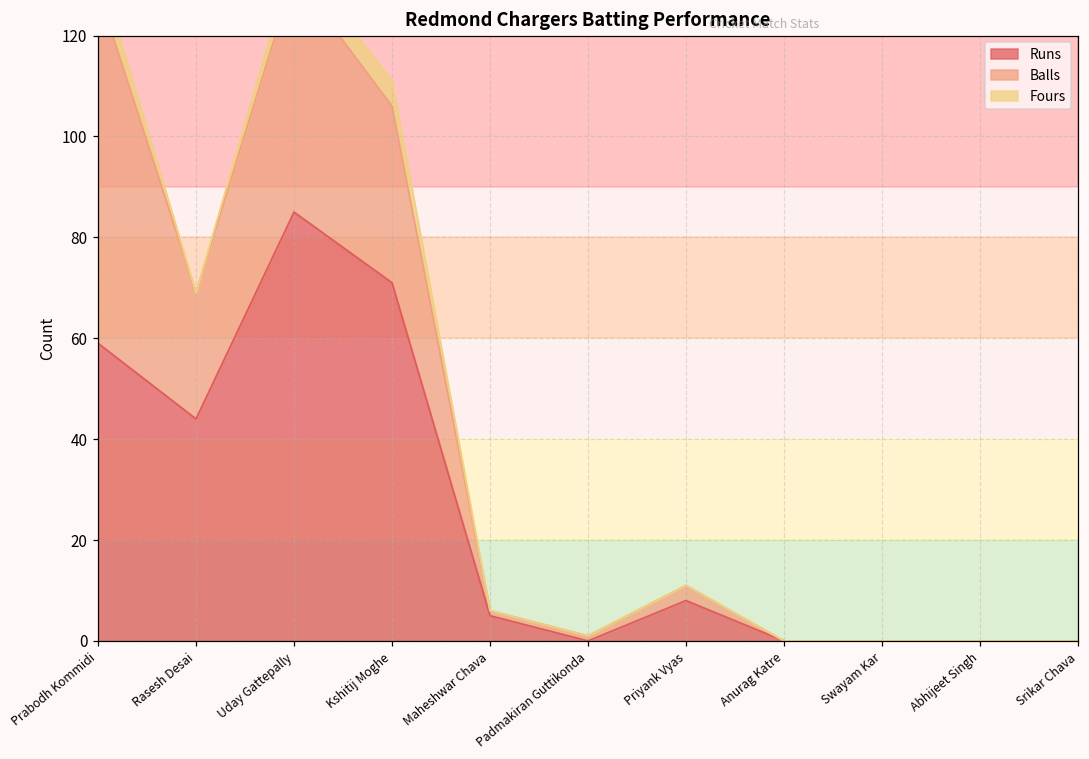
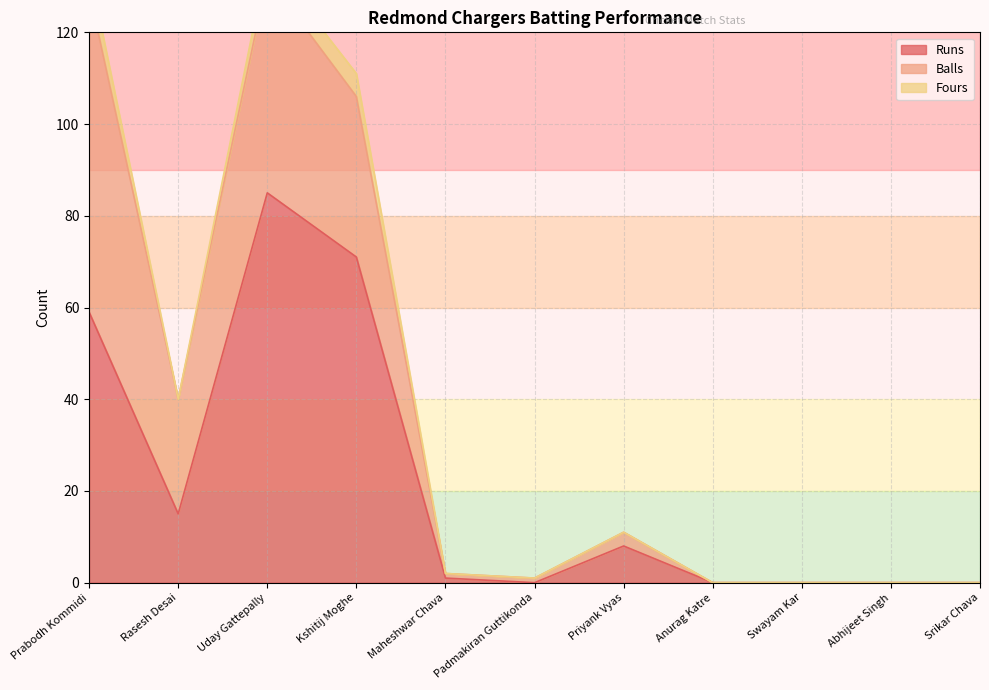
  {
    "Runs": {
      "Prabodh Kommidi": 59,
-     "Rasesh Desai": 44,
+     "Rasesh Desai": 15,
      "Uday Gattepally": 85,
      "Kshitij Moghe": 71,
-     "Maheshwar Chava": 5,
+     "Maheshwar Chava": 1,
      "Padmakiran Guttikonda": 0,
      "Priyank Vyas": 8
    }
  }
